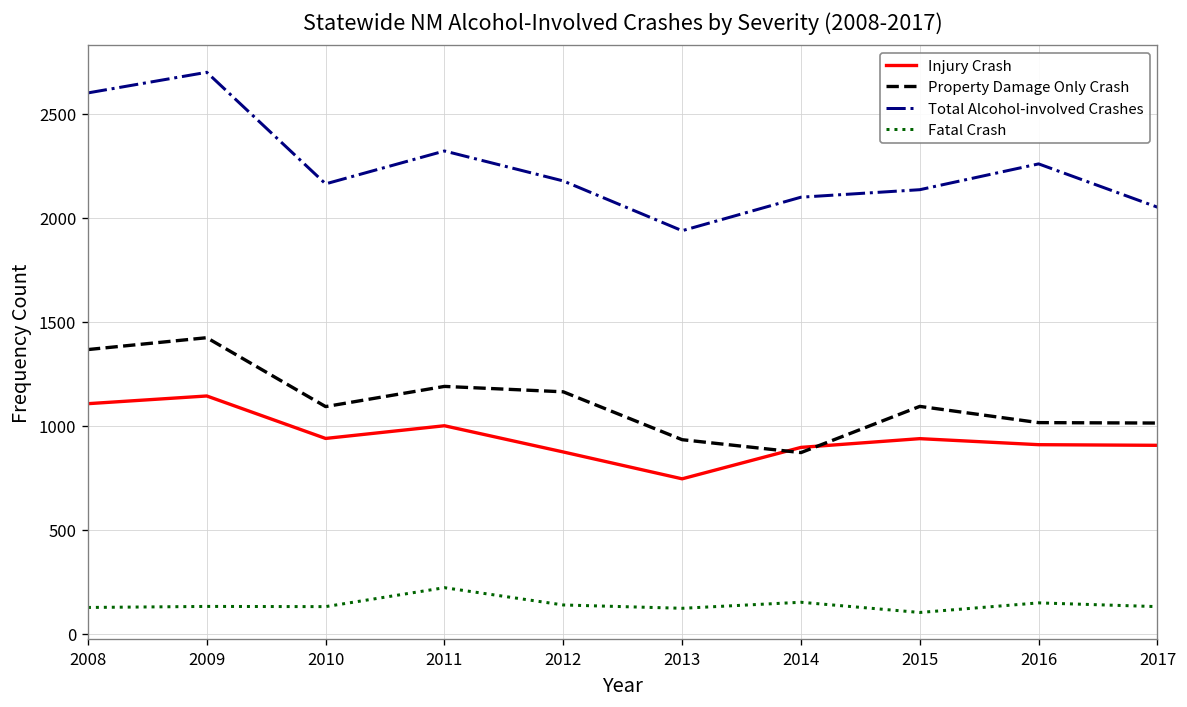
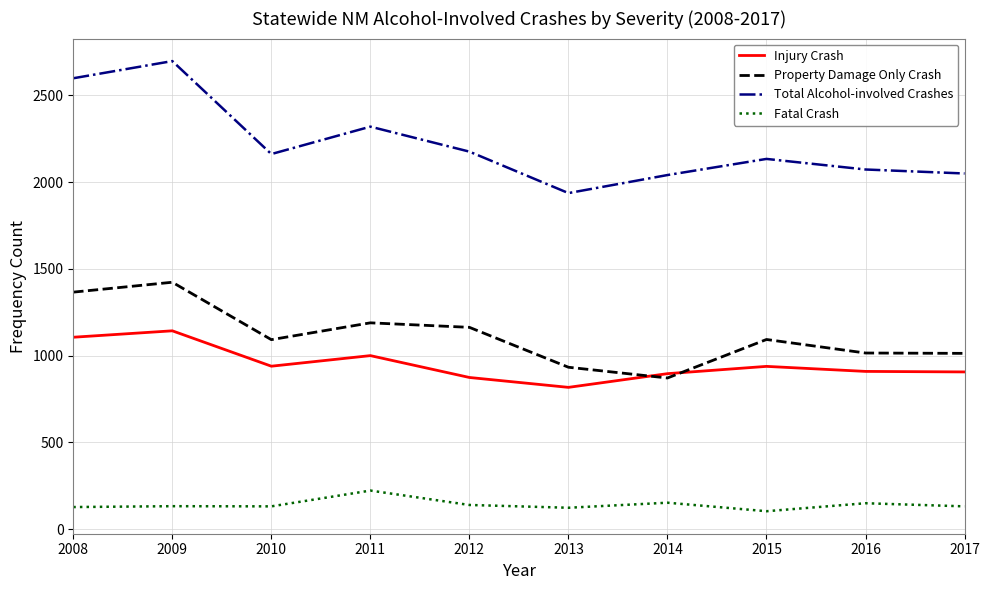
  {
    "Injury Crash": {
      "2008": 1110,
      "2009": 1140,
      "2010": 940,
      "2011": 1000,
      "2012": 870,
-     "2013": 750,
+     "2013": 820,
      "2014": 900,
      "2015": 940,
      "2016": 910,
      "2017": 910
    },
    "Property Damage Only Crash": {
      "2008": 1370,
      "2009": 1420,
      "2010": 1090,
      "2011": 1190,
      "2012": 1160,
      "2013": 930,
      "2014": 870,
      "2015": 1090,
      "2016": 1020,
      "2017": 1010
    },
    "Total Alcohol-involved Crashes": {
      "2008": 2600,
      "2009": 2700,
      "2010": 2160,
      "2011": 2320,
      "2012": 2180,
      "2013": 1940,
-     "2014": 2100,
+     "2014": 2040,
      "2015": 2130,
-     "2016": 2260,
+     "2016": 2070,
      "2017": 2050
    },
    "Fatal Crash": {
      "2008": 130,
      "2009": 130,
      "2010": 130,
      "2011": 220,
      "2012": 140,
      "2013": 120,
      "2014": 150,
      "2015": 100,
      "2016": 150,
      "2017": 130
    }
  }
